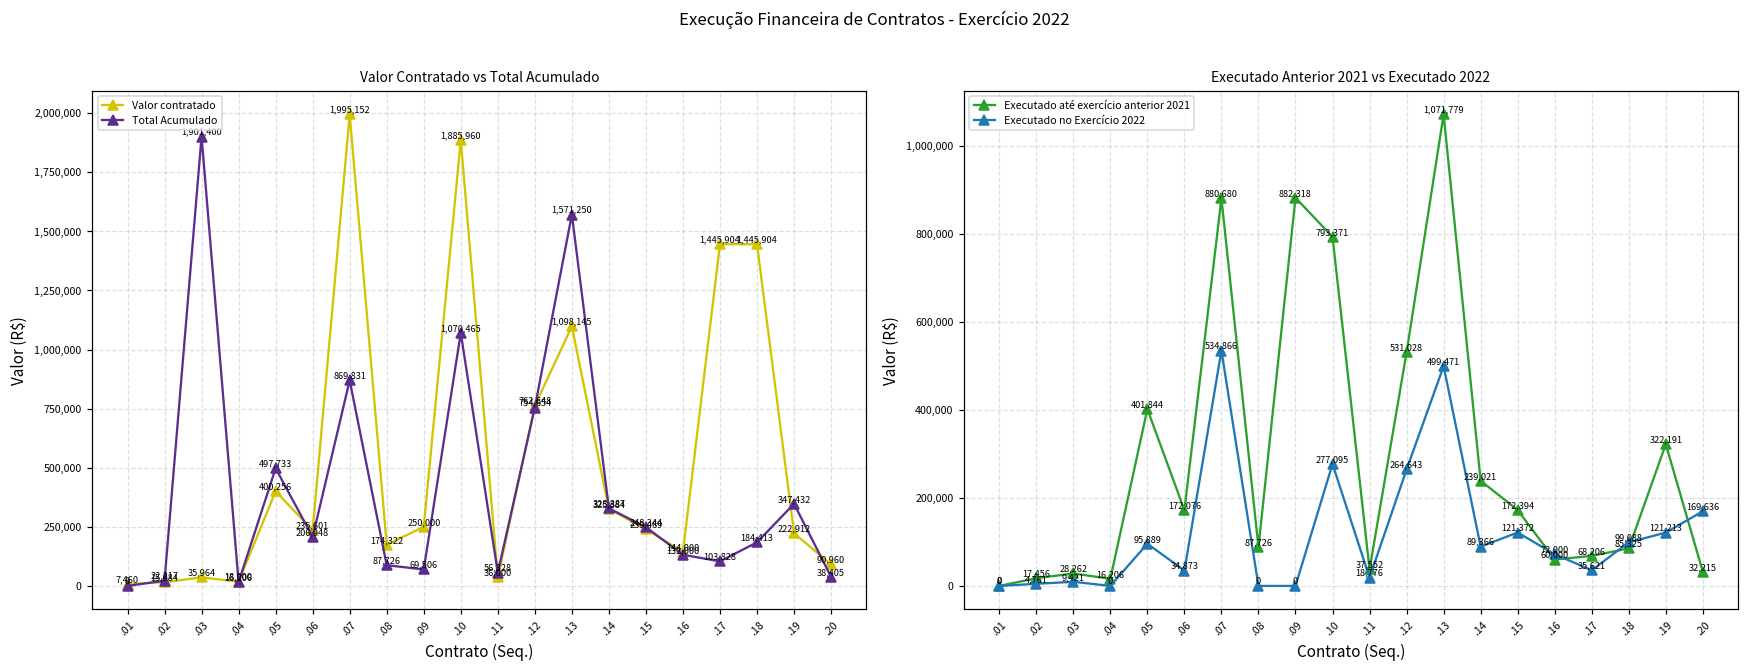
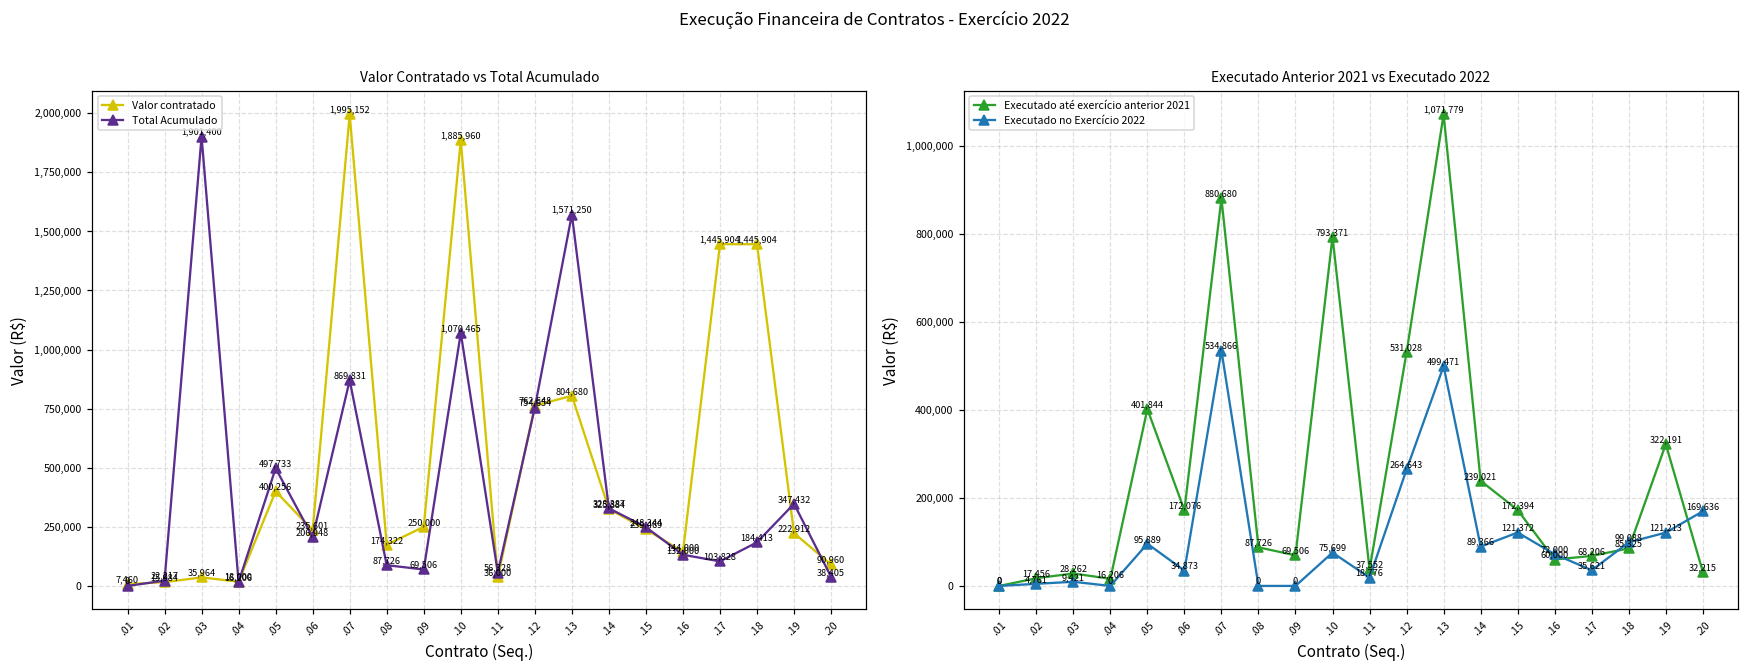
  {
    "Valor Contratado vs Total Acumulado": {
      "Valor contratado": {
        ".03": "35,964",
        ".05": "400,256",
        ".07": "1,995,152",
        ".08": "174,322",
        ".09": "250,000",
        ".10": "1,885,960",
-       ".13": "1,098,145",
+       ".13": "804,680",
        ".17": "1,445,904",
        ".18": "1,445,904",
        ".19": "222,912",
        ".20": "90,960"
      },
      "Total Acumulado": {
        ".05": "497,733",
        ".07": "869,831",
        ".08": "87,726",
        ".09": "69,506",
        ".10": "1,070,465",
        ".13": "1,571,250",
        ".17": "103,828",
        ".18": "184,413",
        ".19": "347,432",
        ".20": "38,405"
      }
    },
    "Executado Anterior 2021 vs Executado 2022": {
      "Executado até exercício anterior 2021": {
        ".03": "28,262",
        ".04": "16,206",
        ".05": "401,844",
        ".06": "172,076",
        ".07": "880,680",
        ".08": "87,726",
-       ".09": "882,318",
+       ".09": "69,506",
        ".10": "793,371",
        ".12": "531,028",
        ".13": "1,071,779",
        ".14": "239,021",
        ".15": "172,394",
        ".17": "68,206",
        ".19": "322,191",
        ".20": "32,215"
      },
      "Executado no Exercício 2022": {
        ".05": "95,889",
        ".06": "34,873",
        ".07": "534,866",
        ".08": "0",
        ".09": "0",
-       ".10": "277,095",
+       ".10": "75,699",
        ".12": "264,643",
        ".13": "499,471",
        ".14": "89,366",
        ".15": "121,372",
        ".17": "35,621",
        ".19": "121,213",
        ".20": "169,636"
      }
    }
  }
